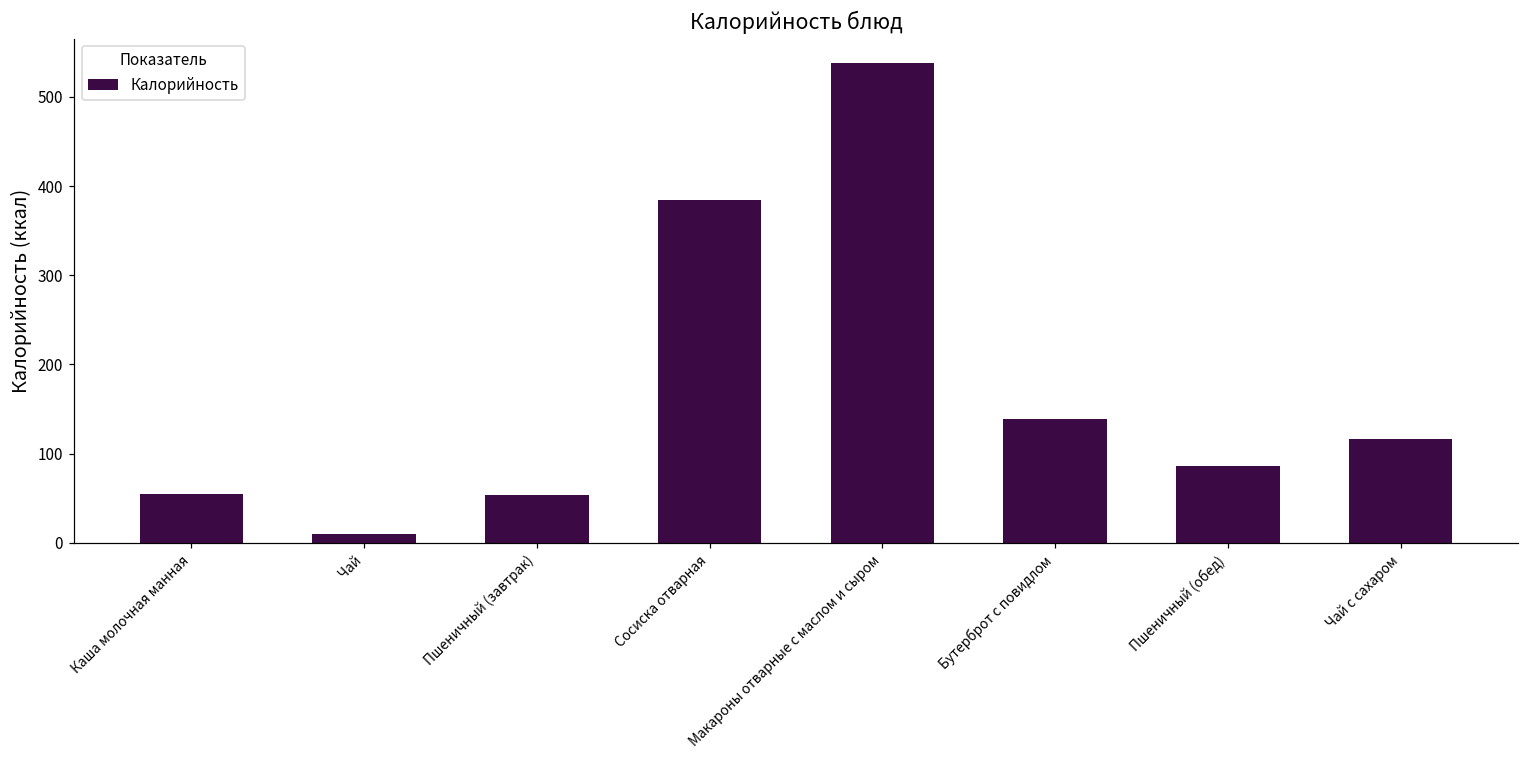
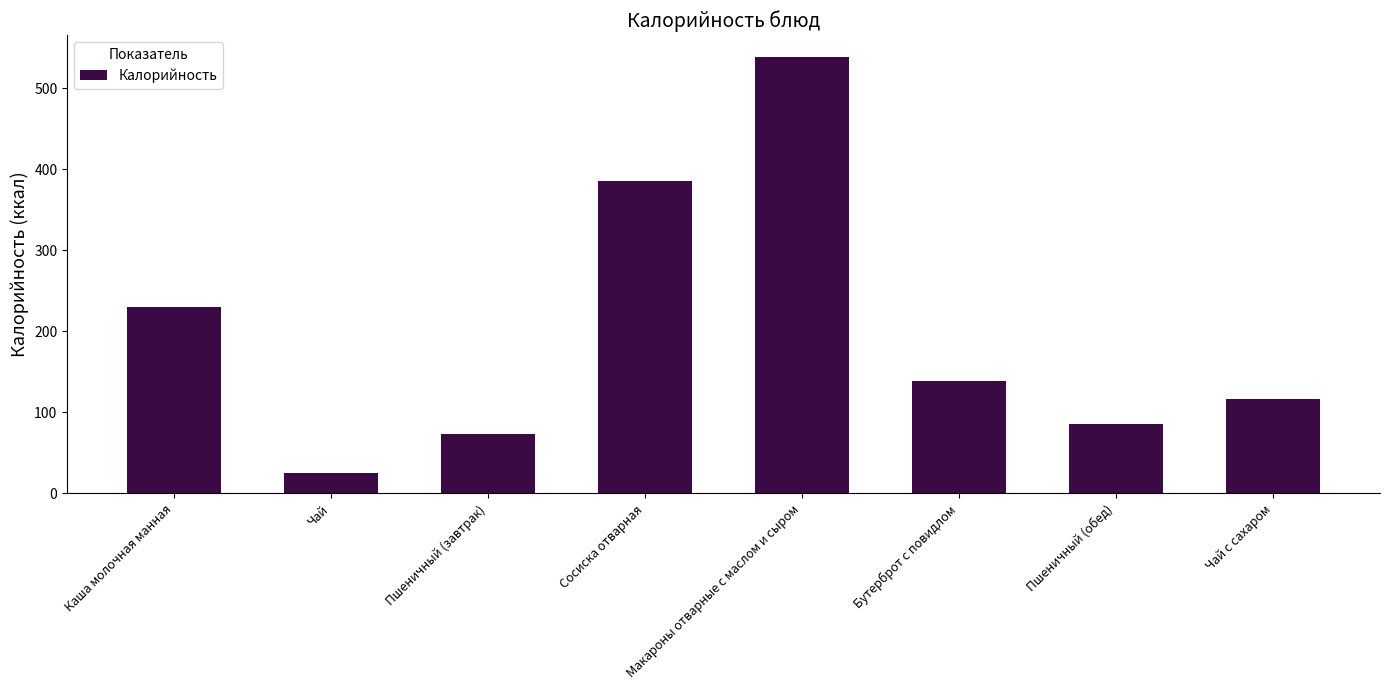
  {
-   "Каша молочная манная": 50,
-   "Чай": 10,
-   "Пшеничный (завтрак)": 50,
+   "Каша молочная манная": 230,
+   "Чай": 30,
+   "Пшеничный (завтрак)": 70,
    "Сосиска отварная": 380,
    "Макароны отварные с маслом и сыром": 540,
    "Бутерброт с повидлом": 140,
    "Пшеничный (обед)": 90,
    "Чай с сахаром": 120
  }
